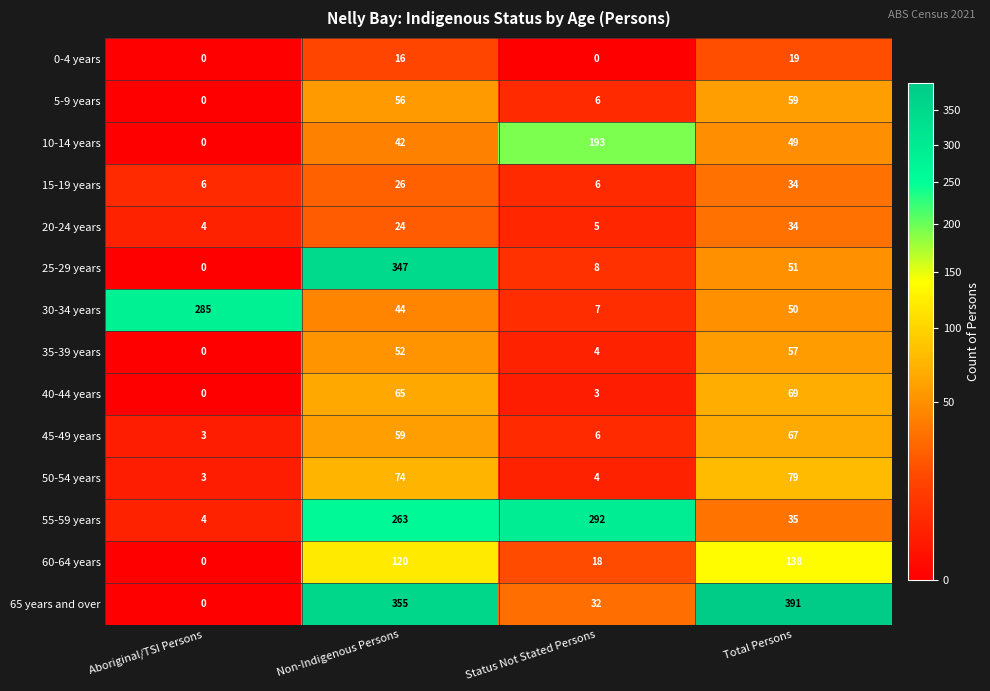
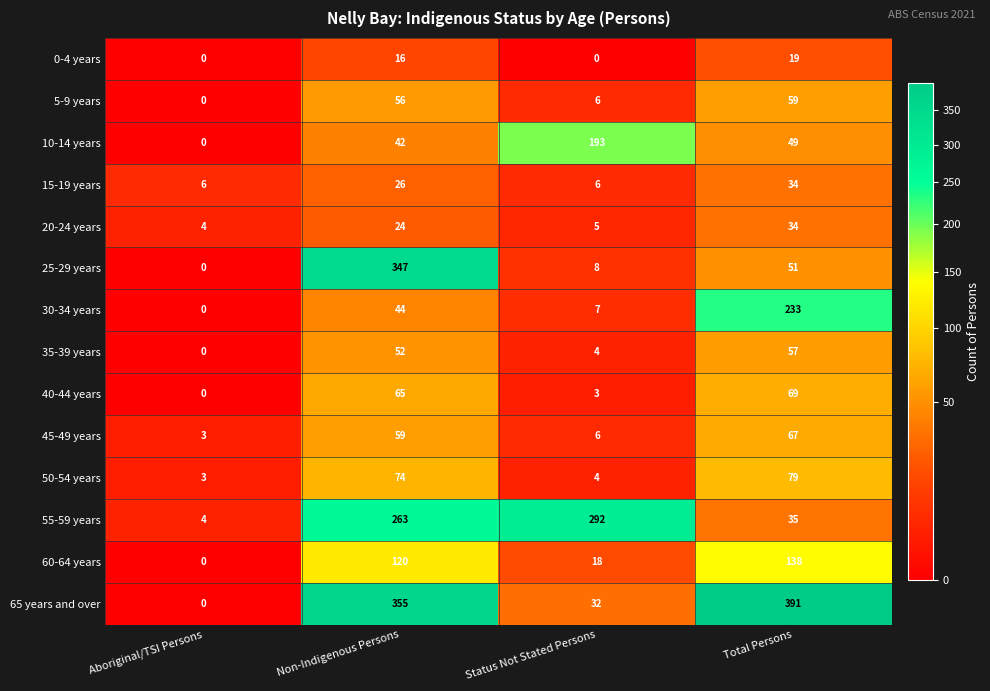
  {
    "0-4 years": {
      "Aboriginal/TSI Persons": 0,
      "Non-Indigenous Persons": 16,
      "Status Not Stated Persons": 0,
      "Total Persons": 19
    },
    "5-9 years": {
      "Aboriginal/TSI Persons": 0,
      "Non-Indigenous Persons": 56,
      "Status Not Stated Persons": 6,
      "Total Persons": 59
    },
    "10-14 years": {
      "Aboriginal/TSI Persons": 0,
      "Non-Indigenous Persons": 42,
      "Status Not Stated Persons": 193,
      "Total Persons": 49
    },
    "15-19 years": {
      "Aboriginal/TSI Persons": 6,
      "Non-Indigenous Persons": 26,
      "Status Not Stated Persons": 6,
      "Total Persons": 34
    },
    "20-24 years": {
      "Aboriginal/TSI Persons": 4,
      "Non-Indigenous Persons": 24,
      "Status Not Stated Persons": 5,
      "Total Persons": 34
    },
    "25-29 years": {
      "Aboriginal/TSI Persons": 0,
      "Non-Indigenous Persons": 347,
      "Status Not Stated Persons": 8,
      "Total Persons": 51
    },
    "30-34 years": {
-     "Aboriginal/TSI Persons": 285,
+     "Aboriginal/TSI Persons": 0,
      "Non-Indigenous Persons": 44,
      "Status Not Stated Persons": 7,
-     "Total Persons": 50
+     "Total Persons": 233
    },
    "35-39 years": {
      "Aboriginal/TSI Persons": 0,
      "Non-Indigenous Persons": 52,
      "Status Not Stated Persons": 4,
      "Total Persons": 57
    },
    "40-44 years": {
      "Aboriginal/TSI Persons": 0,
      "Non-Indigenous Persons": 65,
      "Status Not Stated Persons": 3,
      "Total Persons": 69
    },
    "45-49 years": {
      "Aboriginal/TSI Persons": 3,
      "Non-Indigenous Persons": 59,
      "Status Not Stated Persons": 6,
      "Total Persons": 67
    },
    "50-54 years": {
      "Aboriginal/TSI Persons": 3,
      "Non-Indigenous Persons": 74,
      "Status Not Stated Persons": 4,
      "Total Persons": 79
    },
    "55-59 years": {
      "Aboriginal/TSI Persons": 4,
      "Non-Indigenous Persons": 263,
      "Status Not Stated Persons": 292,
      "Total Persons": 35
    },
    "60-64 years": {
      "Aboriginal/TSI Persons": 0,
      "Non-Indigenous Persons": 120,
      "Status Not Stated Persons": 18,
      "Total Persons": 138
    },
    "65 years and over": {
      "Aboriginal/TSI Persons": 0,
      "Non-Indigenous Persons": 355,
      "Status Not Stated Persons": 32,
      "Total Persons": 391
    }
  }
